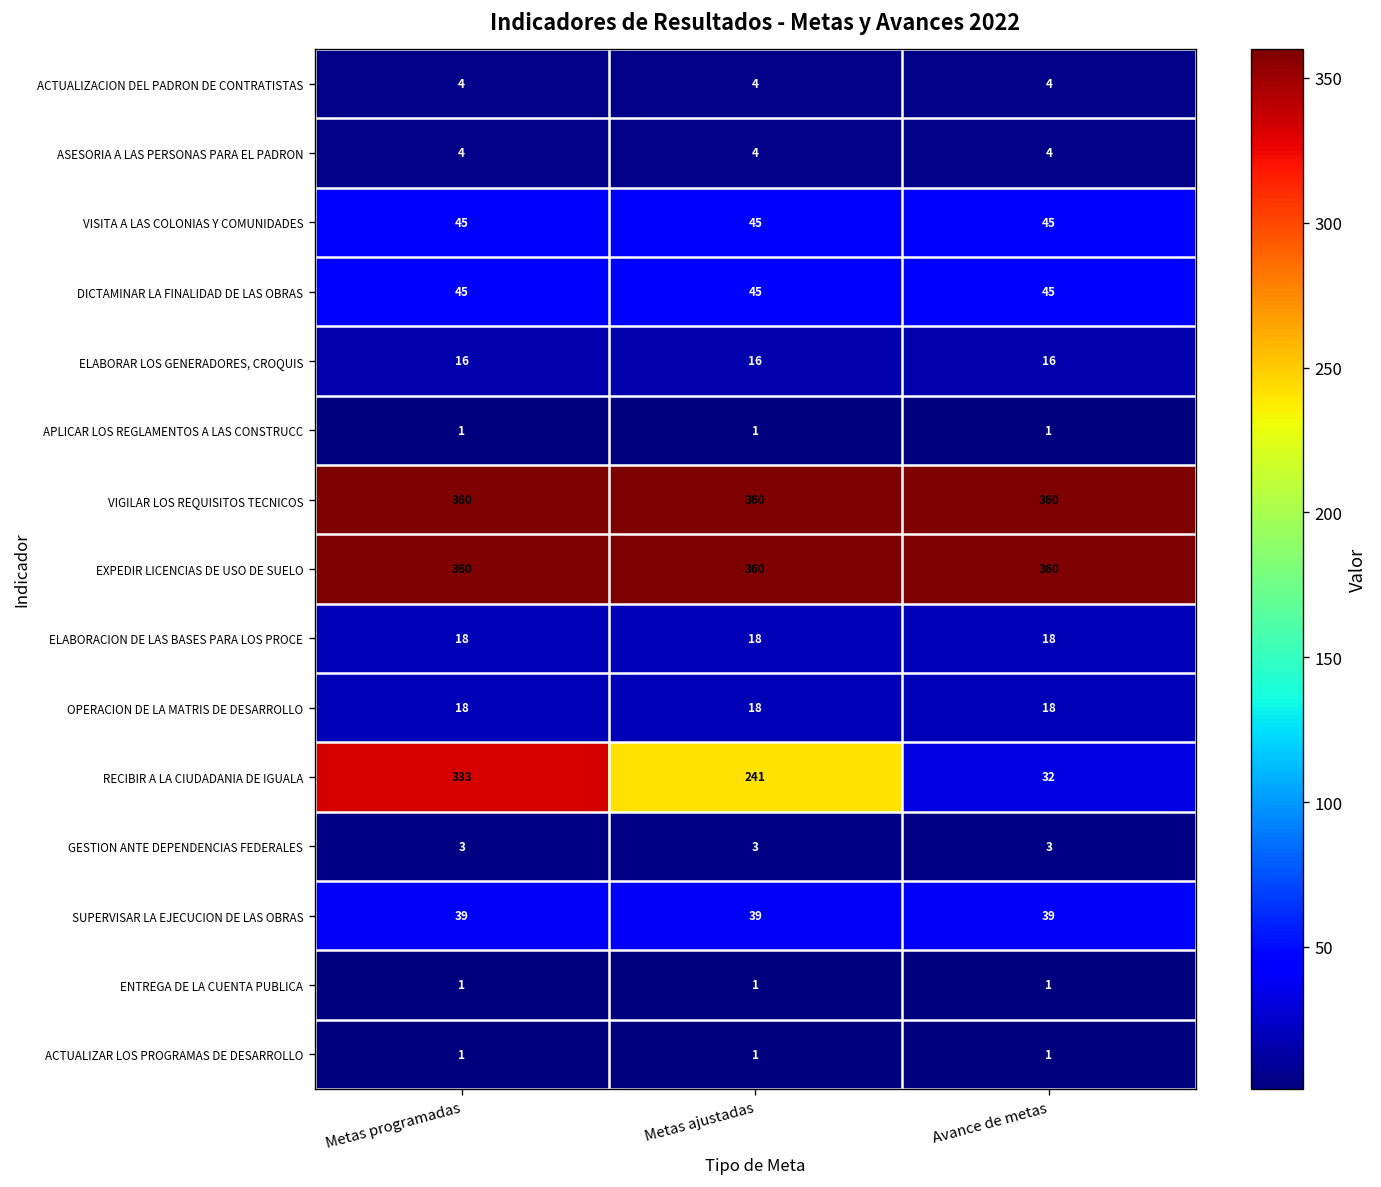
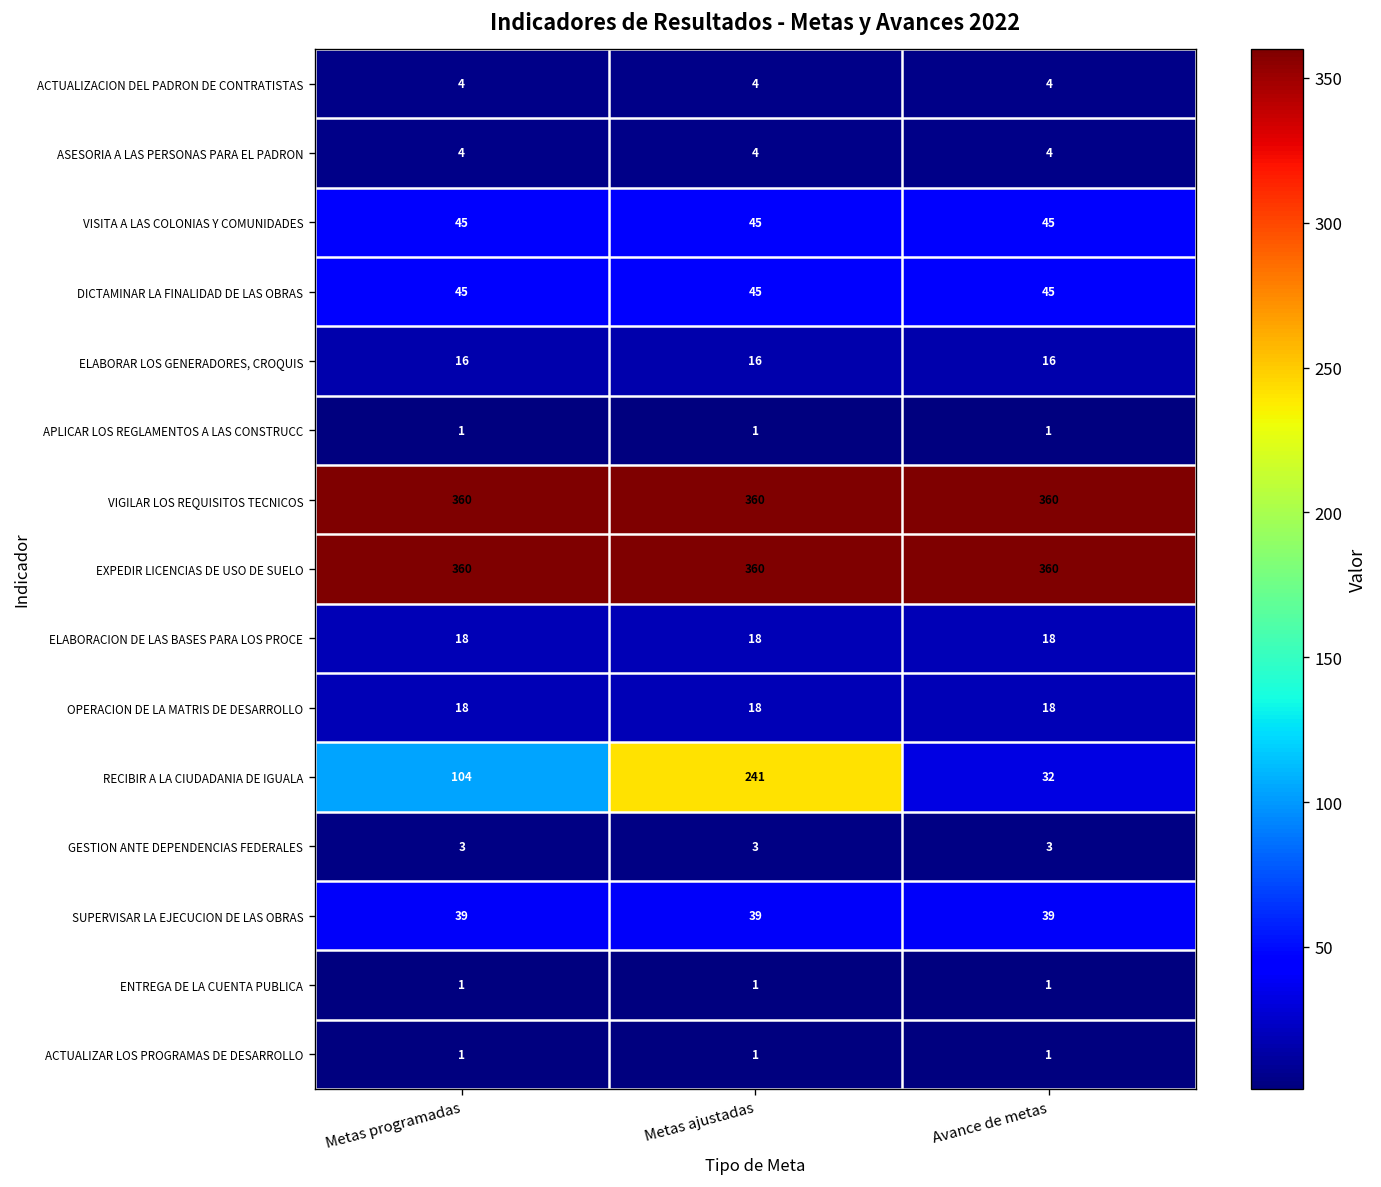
  {
    "ACTUALIZACION DEL PADRON DE CONTRATISTAS": {
      "Metas programadas": 4,
      "Metas ajustadas": 4,
      "Avance de metas": 4
    },
    "ASESORIA A LAS PERSONAS PARA EL PADRON": {
      "Metas programadas": 4,
      "Metas ajustadas": 4,
      "Avance de metas": 4
    },
    "VISITA A LAS COLONIAS Y COMUNIDADES": {
      "Metas programadas": 45,
      "Metas ajustadas": 45,
      "Avance de metas": 45
    },
    "DICTAMINAR LA FINALIDAD DE LAS OBRAS": {
      "Metas programadas": 45,
      "Metas ajustadas": 45,
      "Avance de metas": 45
    },
    "ELABORAR LOS GENERADORES, CROQUIS": {
      "Metas programadas": 16,
      "Metas ajustadas": 16,
      "Avance de metas": 16
    },
    "APLICAR LOS REGLAMENTOS A LAS CONSTRUCC": {
      "Metas programadas": 1,
      "Metas ajustadas": 1,
      "Avance de metas": 1
    },
    "VIGILAR LOS REQUISITOS TECNICOS": {
      "Metas programadas": 360,
      "Metas ajustadas": 360,
      "Avance de metas": 360
    },
    "EXPEDIR LICENCIAS DE USO DE SUELO": {
      "Metas programadas": 360,
      "Metas ajustadas": 360,
      "Avance de metas": 360
    },
    "ELABORACION DE LAS BASES PARA LOS PROCE": {
      "Metas programadas": 18,
      "Metas ajustadas": 18,
      "Avance de metas": 18
    },
    "OPERACION DE LA MATRIS DE DESARROLLO": {
      "Metas programadas": 18,
      "Metas ajustadas": 18,
      "Avance de metas": 18
    },
    "RECIBIR A LA CIUDADANIA DE IGUALA": {
-     "Metas programadas": 333,
+     "Metas programadas": 104,
      "Metas ajustadas": 241,
      "Avance de metas": 32
    },
    "GESTION ANTE DEPENDENCIAS FEDERALES": {
      "Metas programadas": 3,
      "Metas ajustadas": 3,
      "Avance de metas": 3
    },
    "SUPERVISAR LA EJECUCION DE LAS OBRAS": {
      "Metas programadas": 39,
      "Metas ajustadas": 39,
      "Avance de metas": 39
    },
    "ENTREGA DE LA CUENTA PUBLICA": {
      "Metas programadas": 1,
      "Metas ajustadas": 1,
      "Avance de metas": 1
    },
    "ACTUALIZAR LOS PROGRAMAS DE DESARROLLO": {
      "Metas programadas": 1,
      "Metas ajustadas": 1,
      "Avance de metas": 1
    }
  }
